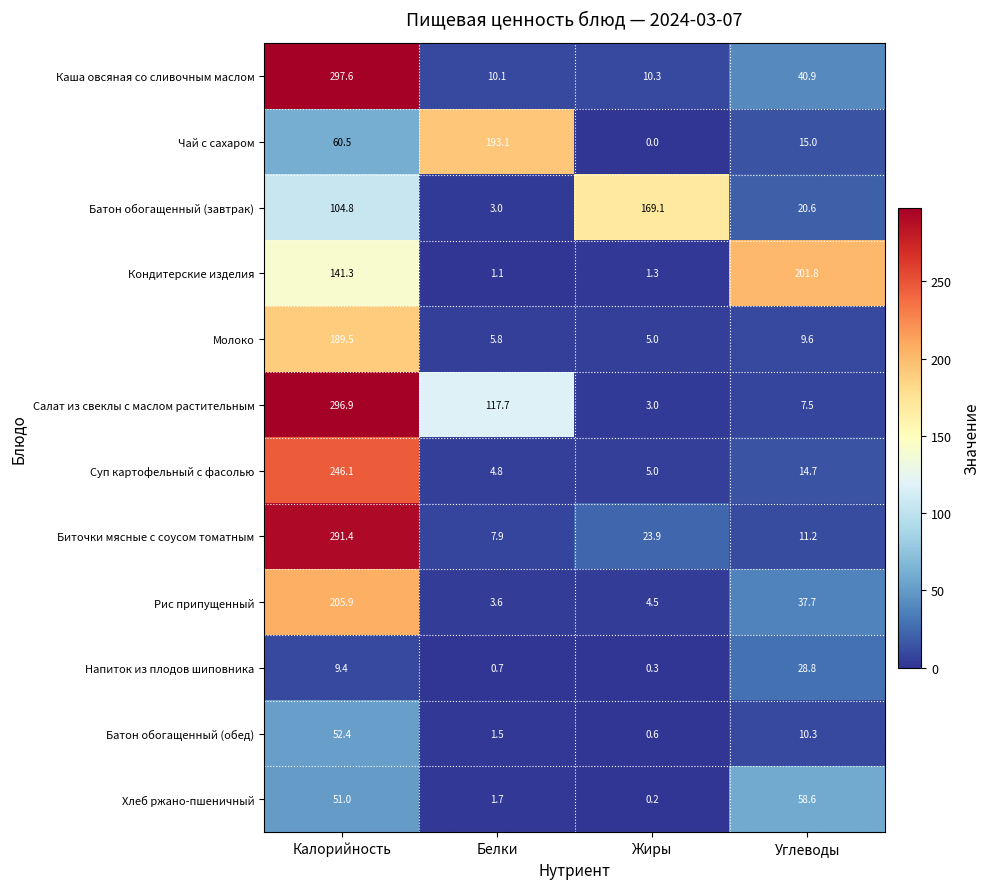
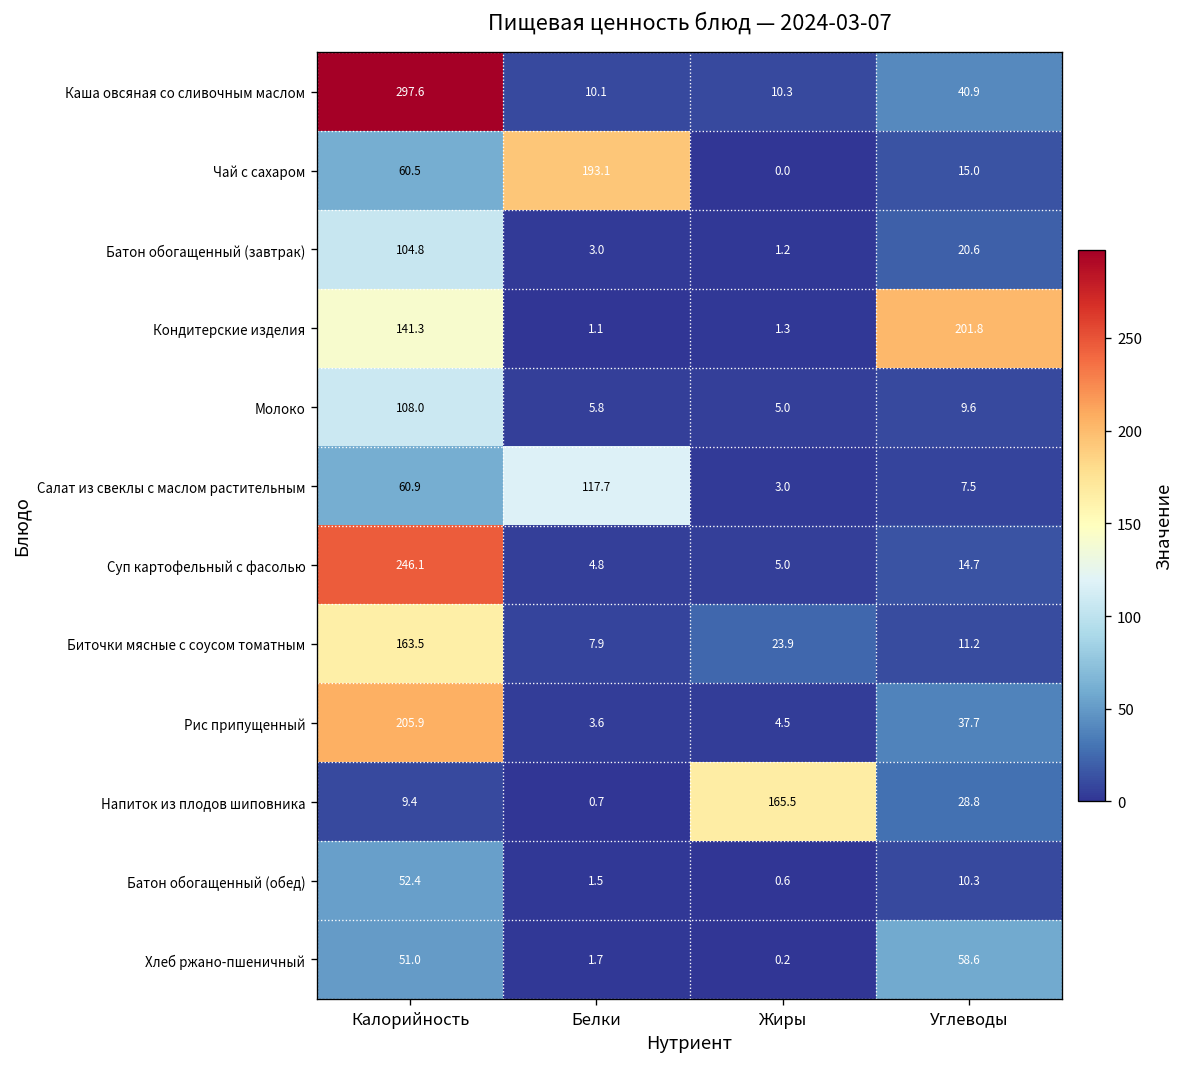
  {
    "Каша овсяная со сливочным маслом": {
      "Калорийность": 297.6,
      "Белки": 10.1,
      "Жиры": 10.3,
      "Углеводы": 40.9
    },
    "Чай с сахаром": {
      "Калорийность": 60.5,
      "Белки": 193.1,
      "Жиры": 0.0,
      "Углеводы": 15.0
    },
    "Батон обогащенный (завтрак)": {
      "Калорийность": 104.8,
      "Белки": 3.0,
-     "Жиры": 169.1,
+     "Жиры": 1.2,
      "Углеводы": 20.6
    },
    "Кондитерские изделия": {
      "Калорийность": 141.3,
      "Белки": 1.1,
      "Жиры": 1.3,
      "Углеводы": 201.8
    },
    "Молоко": {
-     "Калорийность": 189.5,
+     "Калорийность": 108.0,
      "Белки": 5.8,
      "Жиры": 5.0,
      "Углеводы": 9.6
    },
    "Салат из свеклы с маслом растительным": {
-     "Калорийность": 296.9,
+     "Калорийность": 60.9,
      "Белки": 117.7,
      "Жиры": 3.0,
      "Углеводы": 7.5
    },
    "Суп картофельный с фасолью": {
      "Калорийность": 246.1,
      "Белки": 4.8,
      "Жиры": 5.0,
      "Углеводы": 14.7
    },
    "Биточки мясные с соусом томатным": {
-     "Калорийность": 291.4,
+     "Калорийность": 163.5,
      "Белки": 7.9,
      "Жиры": 23.9,
      "Углеводы": 11.2
    },
    "Рис припущенный": {
      "Калорийность": 205.9,
      "Белки": 3.6,
      "Жиры": 4.5,
      "Углеводы": 37.7
    },
    "Напиток из плодов шиповника": {
      "Калорийность": 9.4,
      "Белки": 0.7,
-     "Жиры": 0.3,
+     "Жиры": 165.5,
      "Углеводы": 28.8
    },
    "Батон обогащенный (обед)": {
      "Калорийность": 52.4,
      "Белки": 1.5,
      "Жиры": 0.6,
      "Углеводы": 10.3
    },
    "Хлеб ржано-пшеничный": {
      "Калорийность": 51.0,
      "Белки": 1.7,
      "Жиры": 0.2,
      "Углеводы": 58.6
    }
  }
